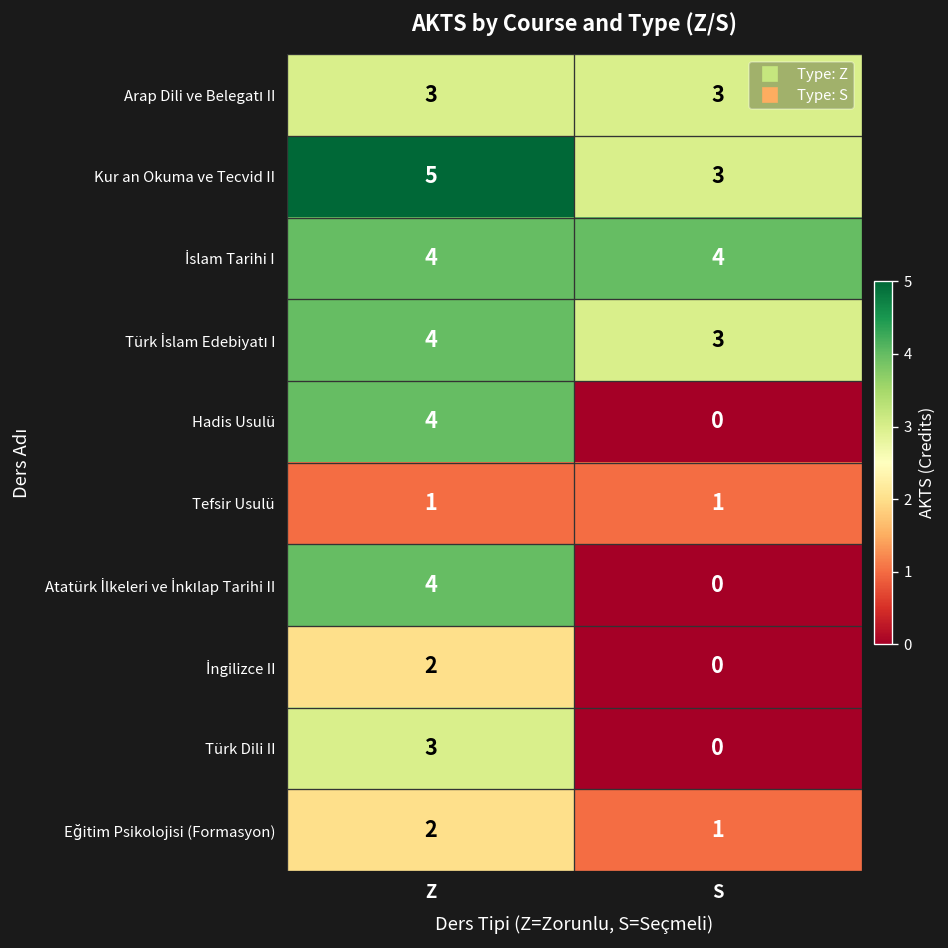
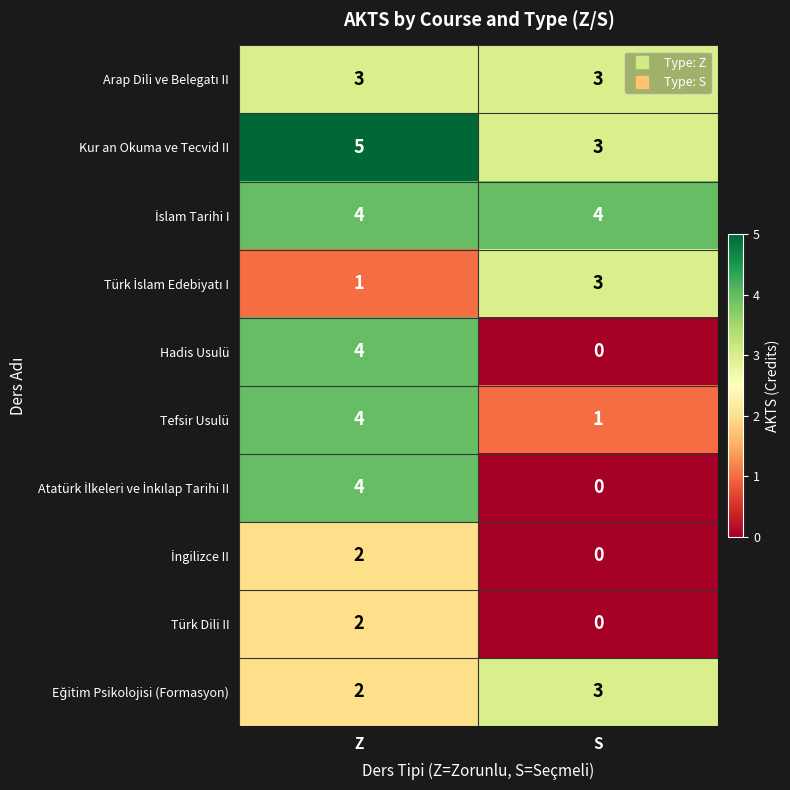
  {
    "Arap Dili ve Belegatı II": {
      "Z": 3,
      "S": 3
    },
    "Kur an Okuma ve Tecvid II": {
      "Z": 5,
      "S": 3
    },
    "İslam Tarihi I": {
      "Z": 4,
      "S": 4
    },
    "Türk İslam Edebiyatı I": {
-     "Z": 4,
+     "Z": 1,
      "S": 3
    },
    "Hadis Usulü": {
      "Z": 4,
      "S": 0
    },
    "Tefsir Usulü": {
-     "Z": 1,
+     "Z": 4,
      "S": 1
    },
    "Atatürk İlkeleri ve İnkılap Tarihi II": {
      "Z": 4,
      "S": 0
    },
    "İngilizce II": {
      "Z": 2,
      "S": 0
    },
    "Türk Dili II": {
-     "Z": 3,
+     "Z": 2,
      "S": 0
    },
    "Eğitim Psikolojisi (Formasyon)": {
      "Z": 2,
-     "S": 1
+     "S": 3
    }
  }
